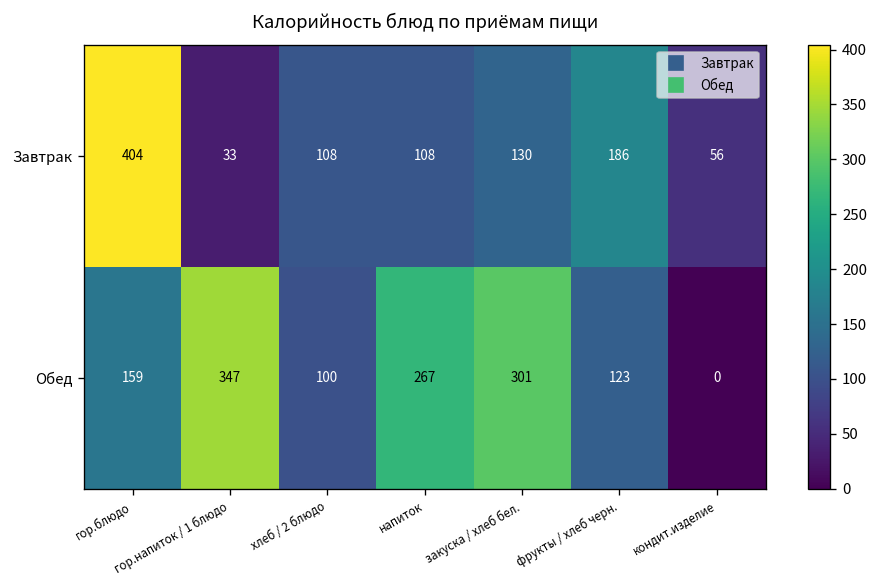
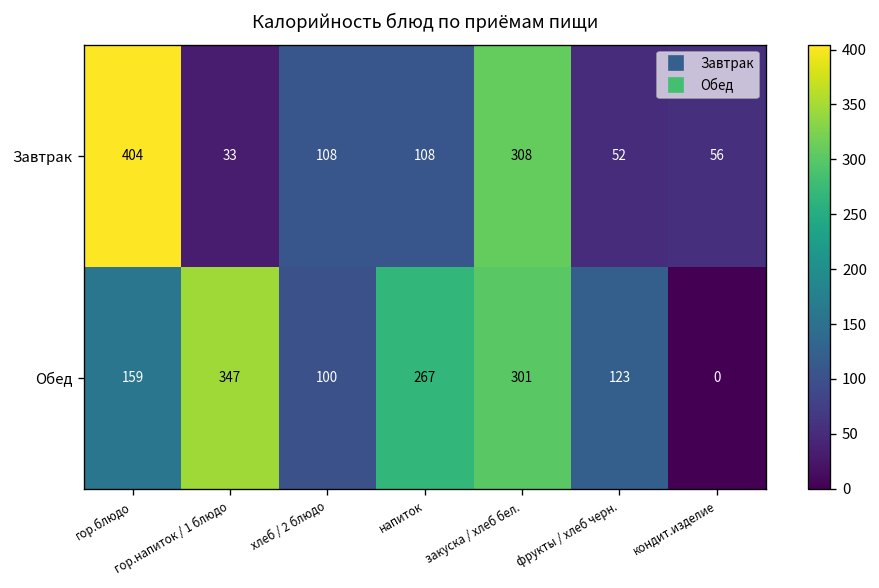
  {
    "Завтрак": {
      "гор.блюдо": 404,
      "гор.напиток / 1 блюдо": 33,
      "хлеб / 2 блюдо": 108,
      "напиток": 108,
-     "закуска / хлеб бел.": 130,
-     "фрукты / хлеб черн.": 186,
+     "закуска / хлеб бел.": 308,
+     "фрукты / хлеб черн.": 52,
      "кондит.изделие": 56
    },
    "Обед": {
      "гор.блюдо": 159,
      "гор.напиток / 1 блюдо": 347,
      "хлеб / 2 блюдо": 100,
      "напиток": 267,
      "закуска / хлеб бел.": 301,
      "фрукты / хлеб черн.": 123,
      "кондит.изделие": 0
    }
  }
